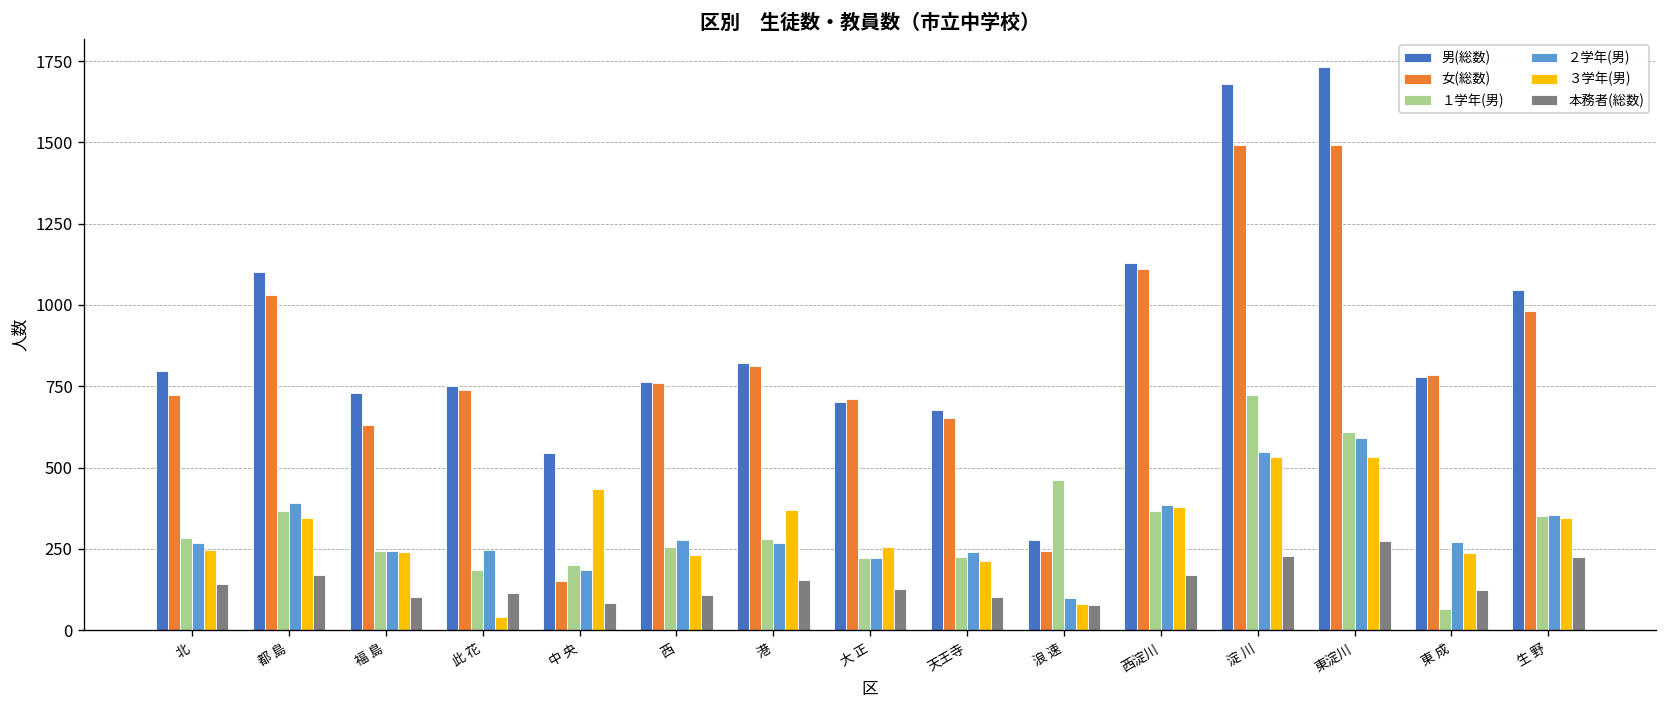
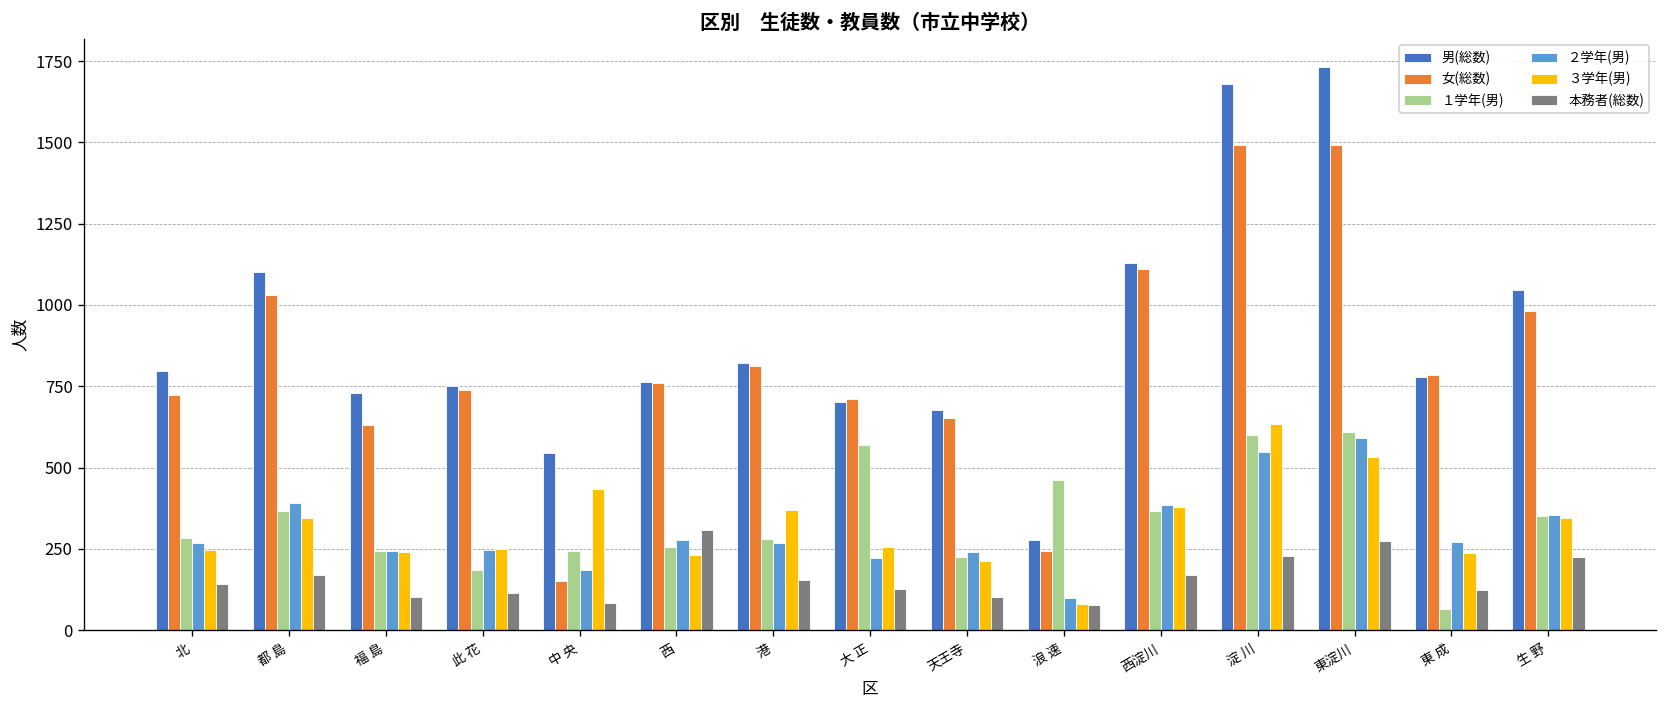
  {
    "女(総数)": {
      "北": 720,
      "都 島": 1030,
      "福 島": 630,
      "此 花": 740,
      "中 央": 150,
      "西": 760,
      "港": 810,
      "大 正": 710,
      "天王寺": 650,
      "浪 速": 240,
      "西淀川": 1110,
      "淀 川": 1490,
      "東淀川": 1490,
      "東 成": 780,
      "生 野": 980
    },
    "１学年(男)": {
      "北": 280,
      "都 島": 370,
      "福 島": 240,
      "此 花": 190,
-     "中 央": 200,
+     "中 央": 240,
      "西": 260,
      "港": 280,
-     "大 正": 220,
+     "大 正": 570,
      "天王寺": 230,
      "浪 速": 460,
      "西淀川": 370,
-     "淀 川": 720,
+     "淀 川": 600,
      "東淀川": 610,
      "東 成": 70,
      "生 野": 350
    },
    "３学年(男)": {
      "北": 250,
      "都 島": 350,
      "福 島": 240,
-     "此 花": 40,
+     "此 花": 250,
      "中 央": 430,
      "西": 230,
      "港": 370,
      "大 正": 260,
      "天王寺": 210,
      "浪 速": 80,
      "西淀川": 380,
-     "淀 川": 530,
+     "淀 川": 630,
      "東淀川": 530,
      "東 成": 240,
      "生 野": 340
    },
    "本務者(総数)": {
      "北": 140,
      "都 島": 170,
      "福 島": 100,
      "此 花": 120,
      "中 央": 90,
-     "西": 110,
+     "西": 310,
      "港": 150,
      "大 正": 130,
      "天王寺": 100,
      "浪 速": 80,
      "西淀川": 170,
      "淀 川": 230,
      "東淀川": 270,
      "東 成": 120,
      "生 野": 230
    }
  }
